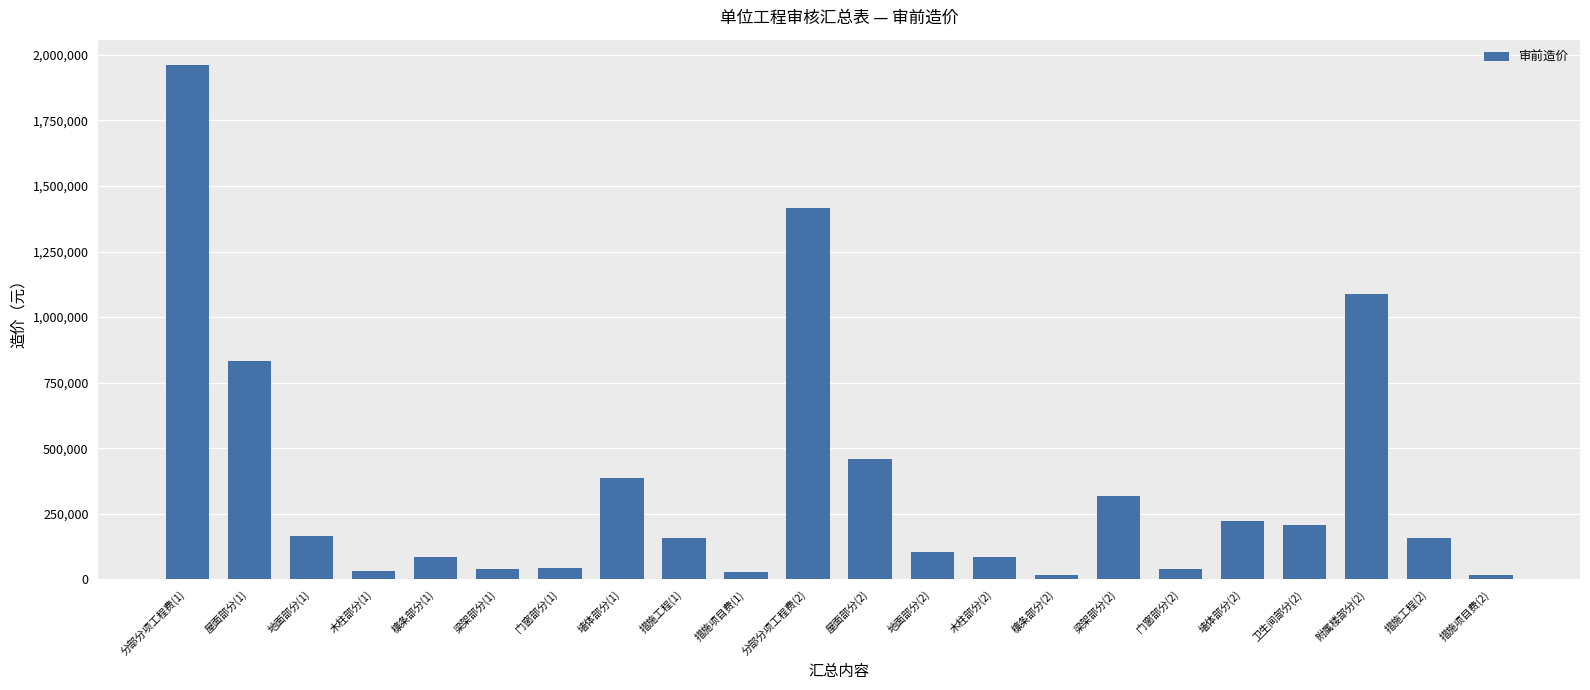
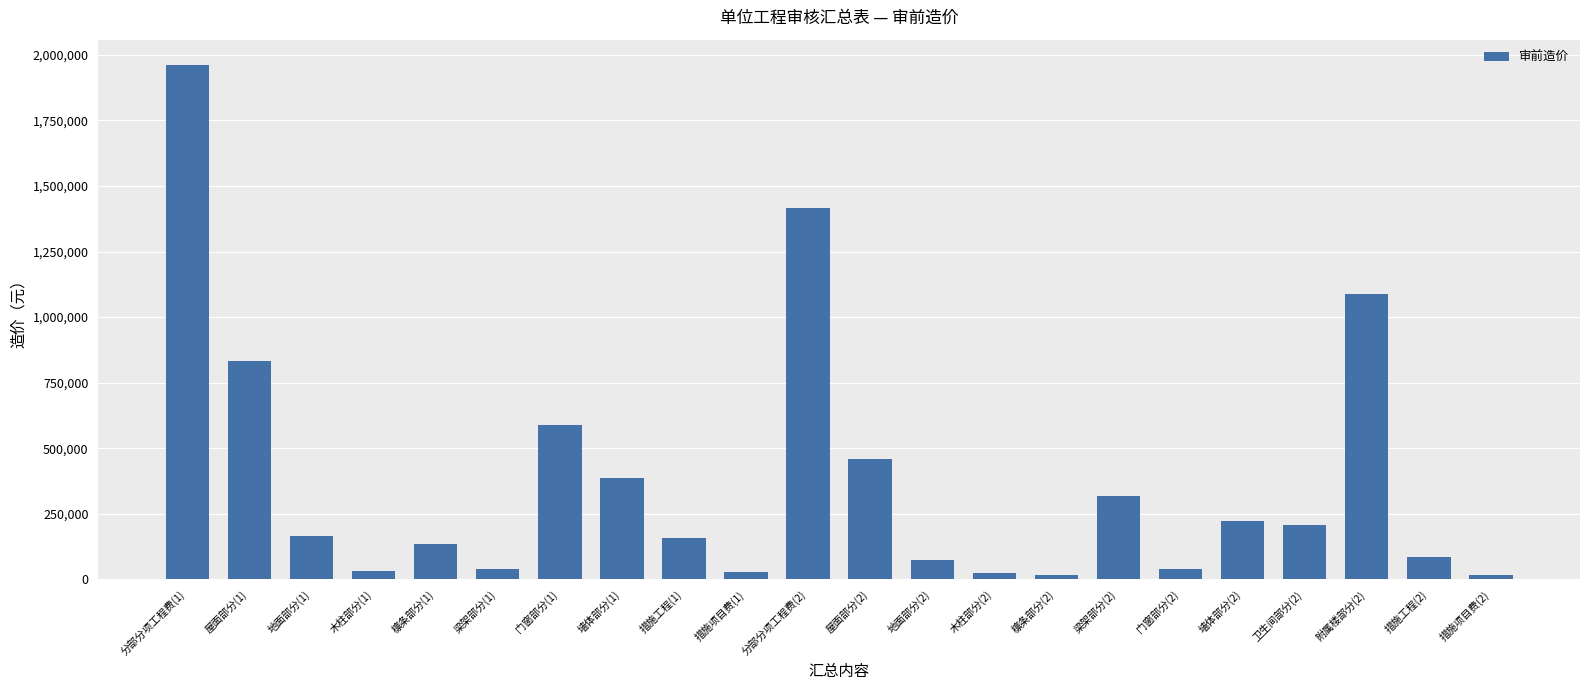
  {
    "分部分项工程费(1)": "1,960,000",
    "屋面部分(1)": "830,000",
    "地面部分(1)": "170,000",
    "木柱部分(1)": "30,000",
-   "檩条部分(1)": "90,000",
+   "檩条部分(1)": "130,000",
    "梁架部分(1)": "40,000",
-   "门窗部分(1)": "40,000",
+   "门窗部分(1)": "590,000",
    "墙体部分(1)": "390,000",
    "措施工程(1)": "160,000",
    "措施项目费(1)": "30,000",
    "分部分项工程费(2)": "1,420,000",
    "屋面部分(2)": "460,000",
-   "地面部分(2)": "100,000",
-   "木柱部分(2)": "80,000",
+   "地面部分(2)": "70,000",
+   "木柱部分(2)": "20,000",
    "檩条部分(2)": "20,000",
    "梁架部分(2)": "320,000",
    "门窗部分(2)": "40,000",
    "墙体部分(2)": "220,000",
    "卫生间部分(2)": "210,000",
    "附属楼部分(2)": "1,090,000",
-   "措施工程(2)": "160,000",
+   "措施工程(2)": "90,000",
    "措施项目费(2)": "20,000"
  }
